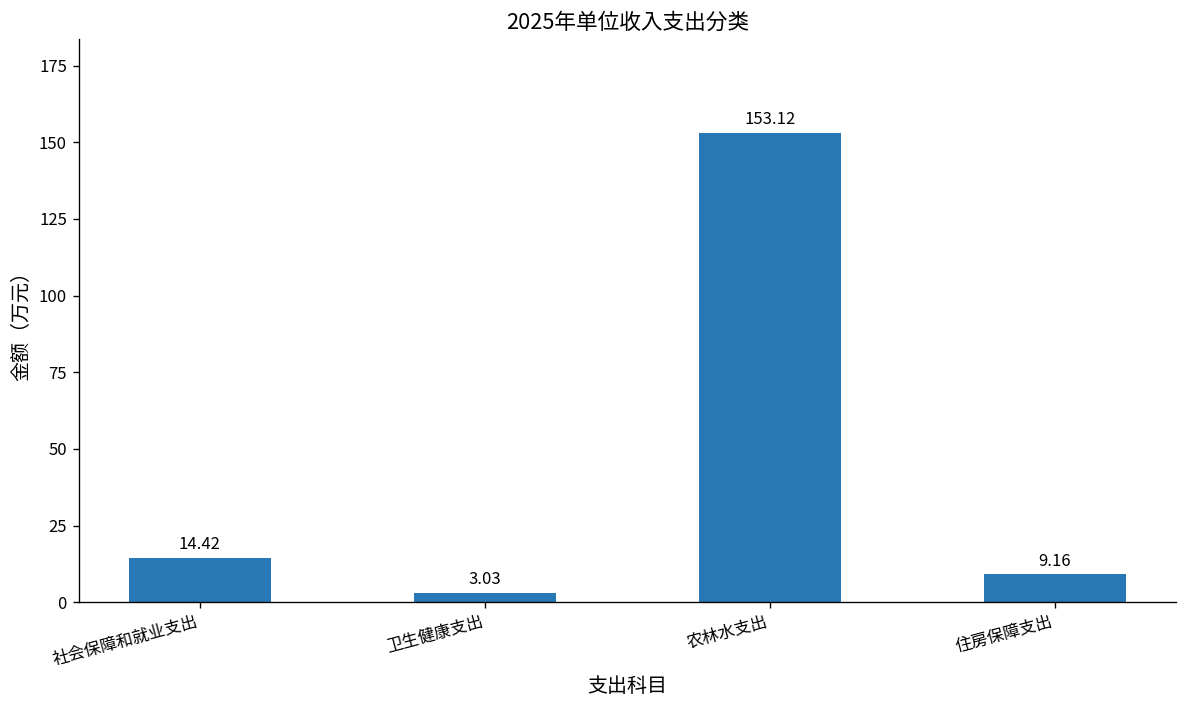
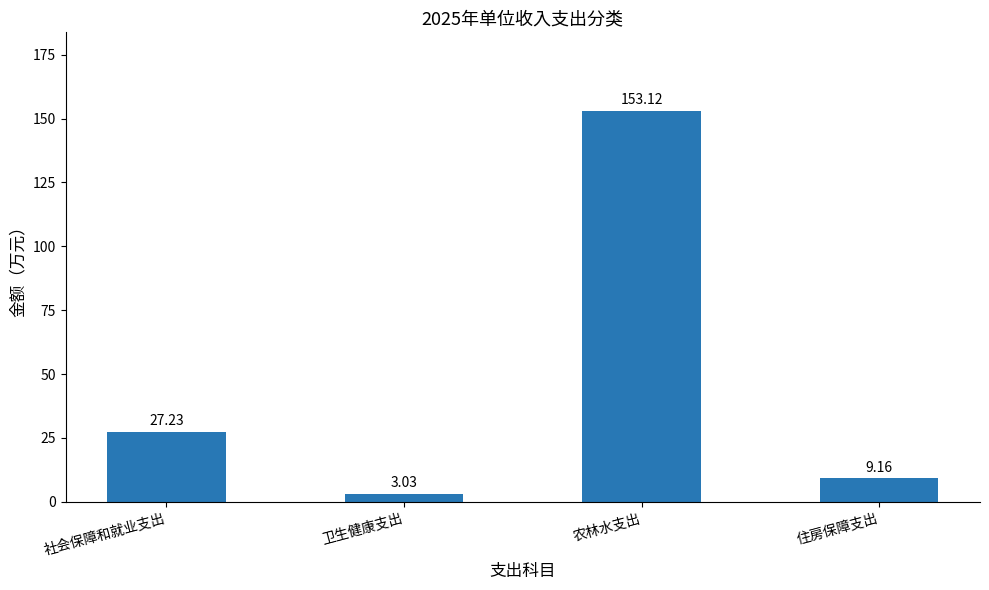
  {
-   "社会保障和就业支出": 14.42,
+   "社会保障和就业支出": 27.23,
    "卫生健康支出": 3.03,
    "农林水支出": 153.12,
    "住房保障支出": 9.16
  }
